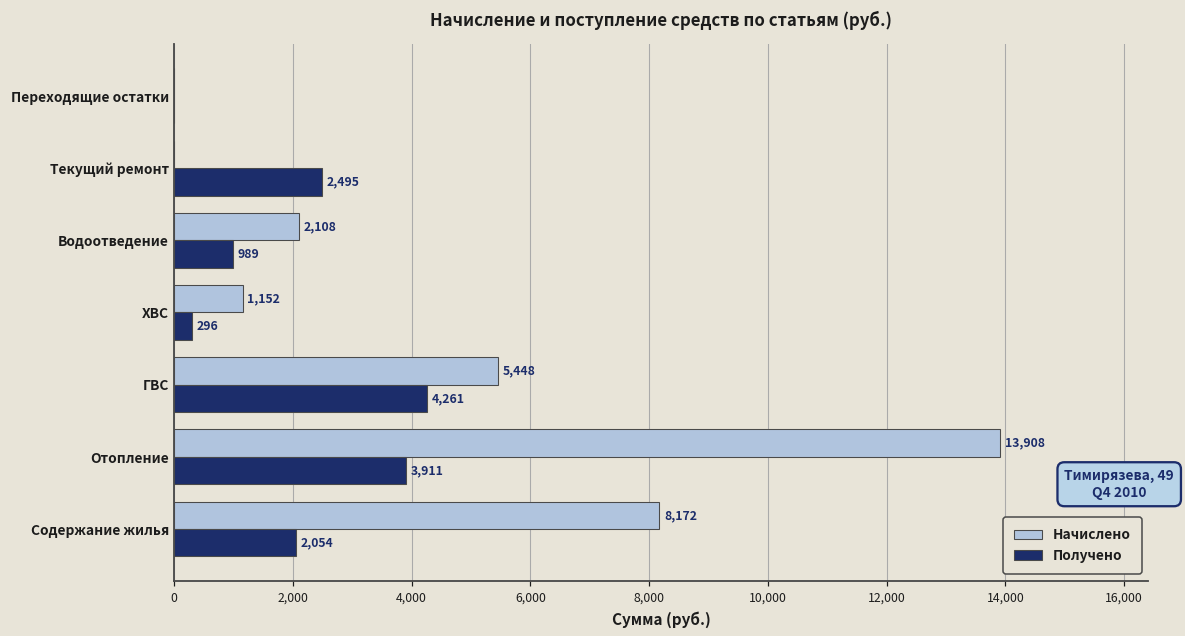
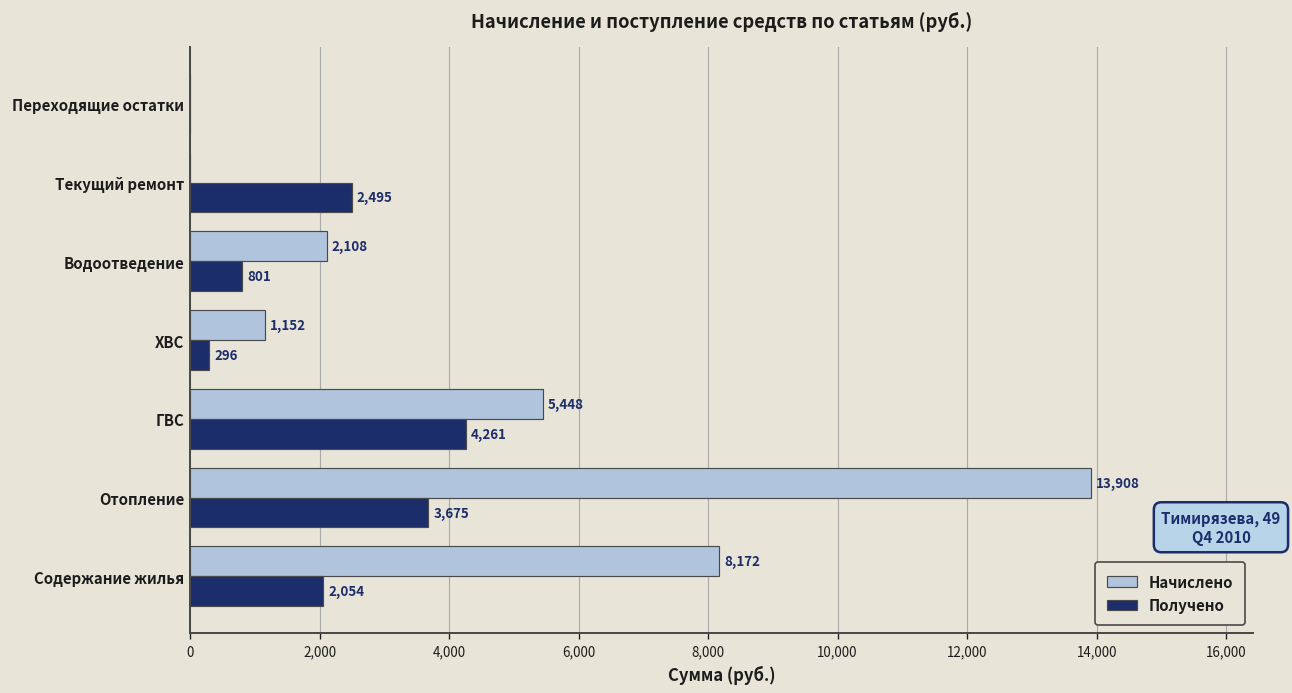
  {
    "Начислено": {
      "Водоотведение": "2,108",
      "ХВС": "1,152",
      "ГВС": "5,448",
      "Отопление": "13,908",
      "Содержание жилья": "8,172"
    },
    "Получено": {
      "Текущий ремонт": "2,495",
-     "Водоотведение": "989",
+     "Водоотведение": "801",
      "ХВС": "296",
      "ГВС": "4,261",
-     "Отопление": "3,911",
+     "Отопление": "3,675",
      "Содержание жилья": "2,054"
    }
  }
